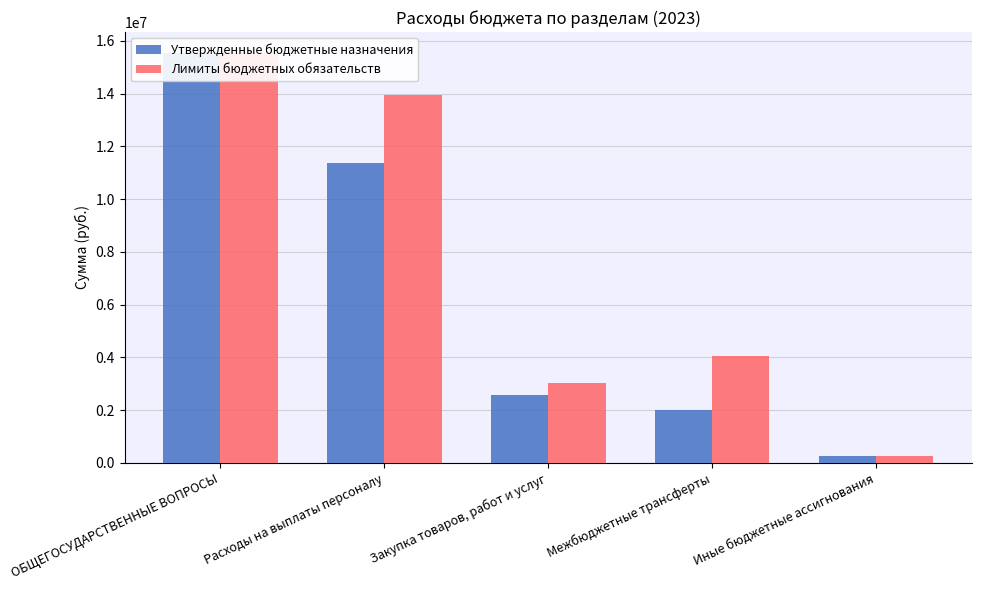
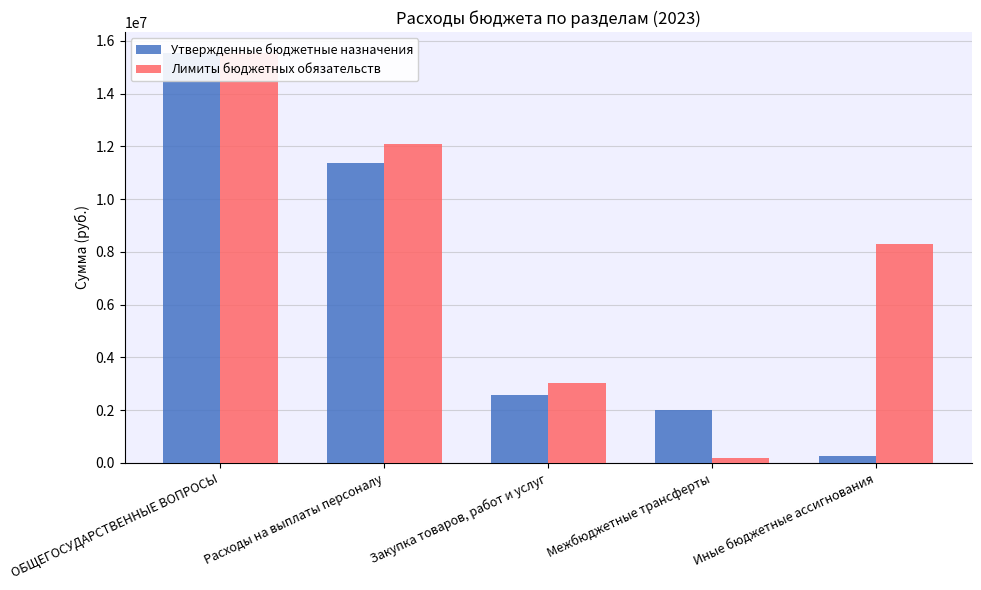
  {
    "Утвержденные бюджетные назначения": {
      "Расходы на выплаты персоналу": 11400000,
      "Закупка товаров, работ и услуг": 2600000,
      "Межбюджетные трансферты": 2000000,
      "Иные бюджетные ассигнования": 200000
    },
    "Лимиты бюджетных обязательств": {
-     "Расходы на выплаты персоналу": 13900000,
+     "Расходы на выплаты персоналу": 12100000,
      "Закупка товаров, работ и услуг": 3000000,
-     "Межбюджетные трансферты": 4000000,
-     "Иные бюджетные ассигнования": 200000
+     "Межбюджетные трансферты": 200000,
+     "Иные бюджетные ассигнования": 8300000
    }
  }
